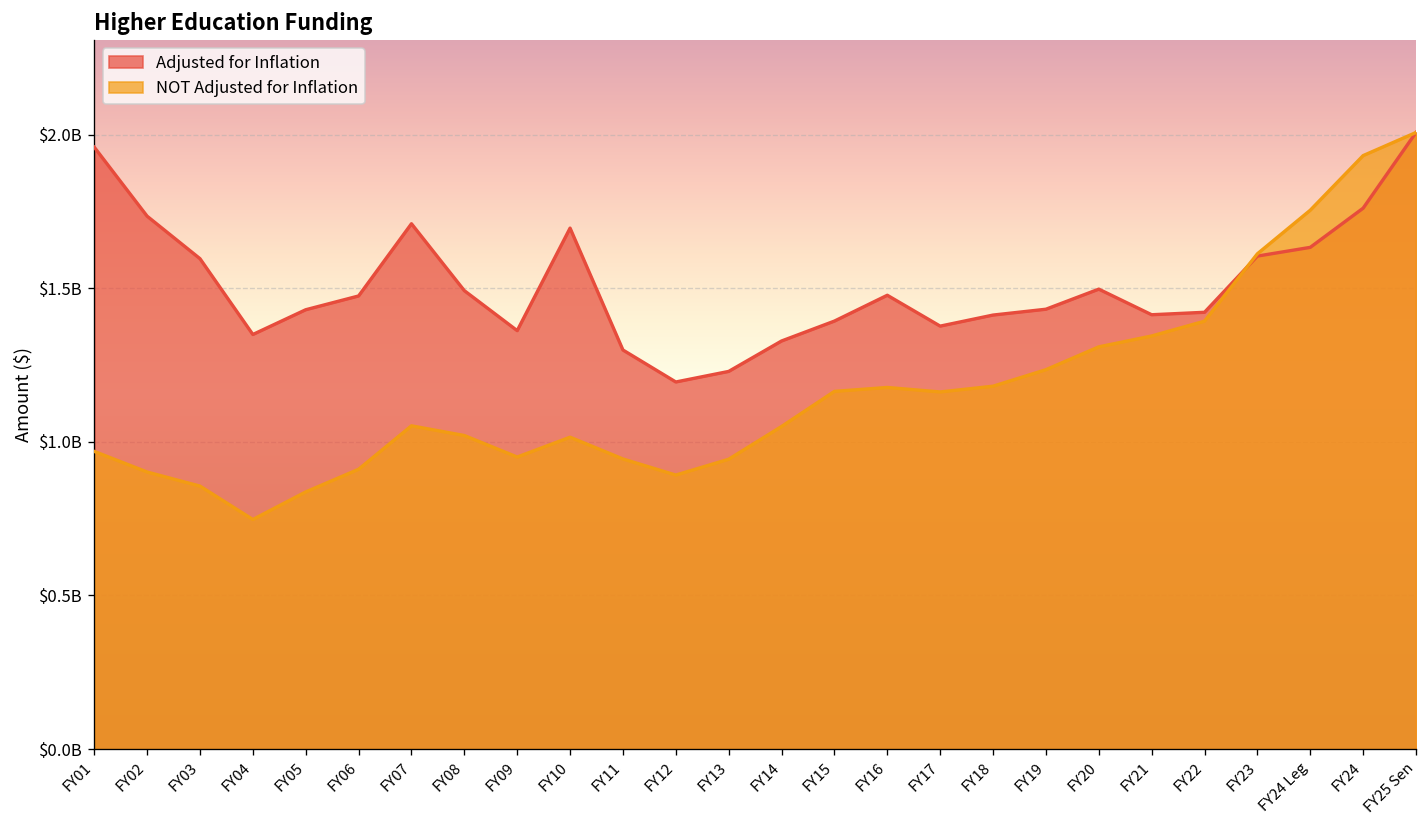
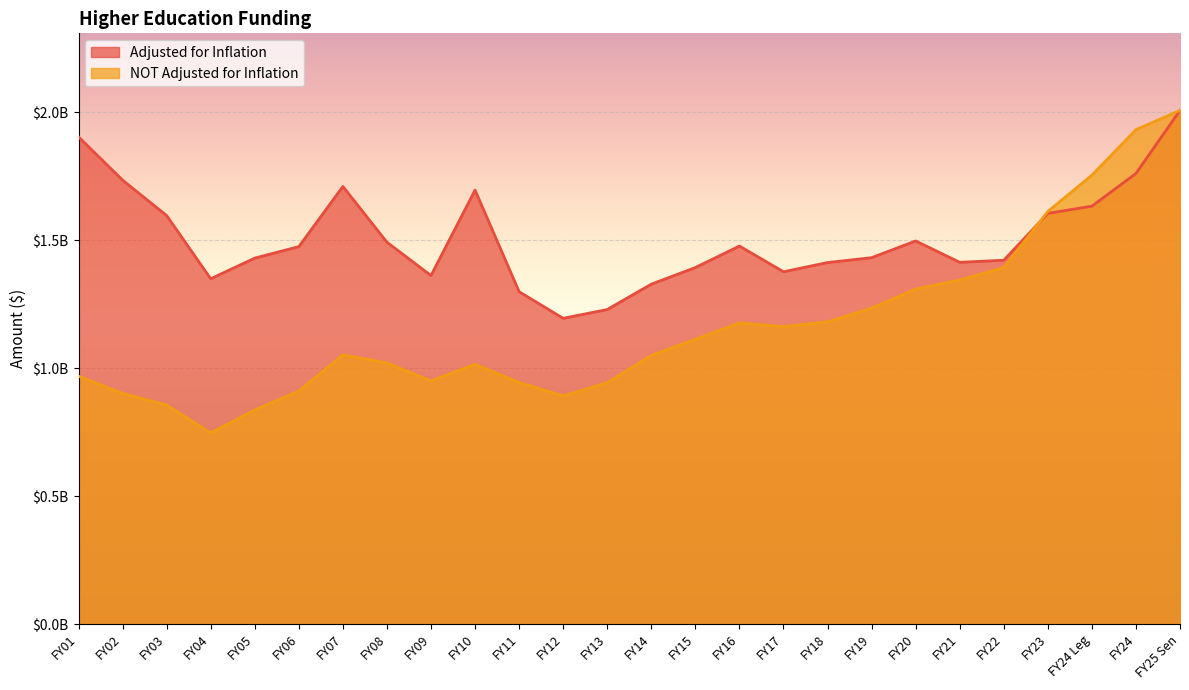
  {
    "Adjusted for Inflation": {
-     "FY01": "$1960000000",
+     "FY01": "$1900000000",
      "FY02": "$1730000000",
      "FY03": "$1600000000",
      "FY04": "$1350000000",
      "FY05": "$1430000000",
      "FY06": "$1470000000",
      "FY07": "$1710000000",
      "FY08": "$1490000000",
      "FY09": "$1360000000",
      "FY10": "$1700000000",
      "FY11": "$1300000000",
      "FY12": "$1190000000",
      "FY13": "$1230000000",
      "FY14": "$1330000000",
      "FY15": "$1390000000",
      "FY16": "$1480000000",
      "FY17": "$1380000000",
      "FY18": "$1410000000",
      "FY19": "$1430000000",
      "FY20": "$1500000000",
      "FY21": "$1410000000",
      "FY22": "$1420000000",
      "FY24 Leg": "$1630000000",
      "FY24": "$1760000000"
    },
    "NOT Adjusted for Inflation": {
      "FY01": "$970000000",
      "FY02": "$900000000",
      "FY03": "$860000000",
      "FY04": "$750000000",
      "FY05": "$840000000",
      "FY06": "$910000000",
      "FY07": "$1050000000",
      "FY08": "$1020000000",
      "FY09": "$950000000",
      "FY10": "$1020000000",
      "FY11": "$940000000",
      "FY12": "$890000000",
      "FY13": "$940000000",
      "FY14": "$1050000000",
-     "FY15": "$1160000000",
+     "FY15": "$1110000000",
      "FY16": "$1180000000",
      "FY17": "$1160000000",
      "FY18": "$1180000000",
      "FY19": "$1230000000",
      "FY20": "$1310000000",
      "FY21": "$1340000000",
      "FY22": "$1390000000",
      "FY24 Leg": "$1750000000",
      "FY24": "$1930000000"
    }
  }
